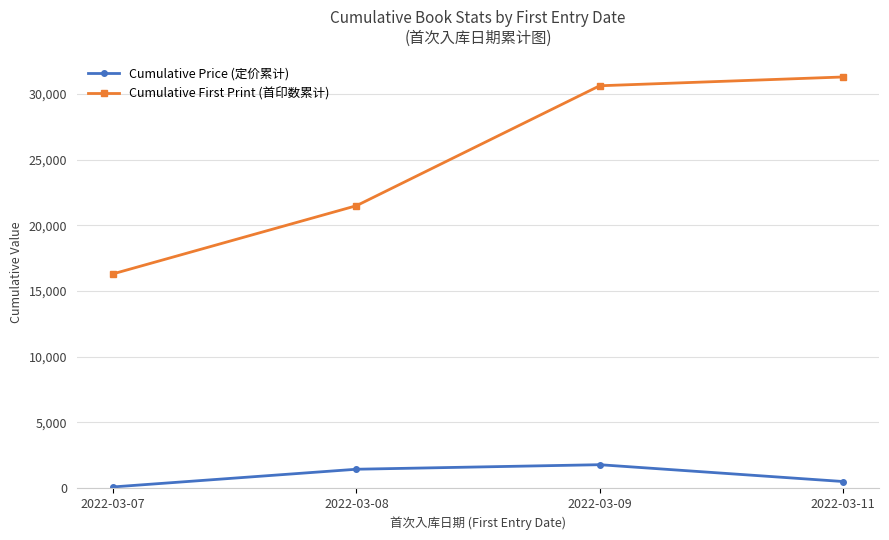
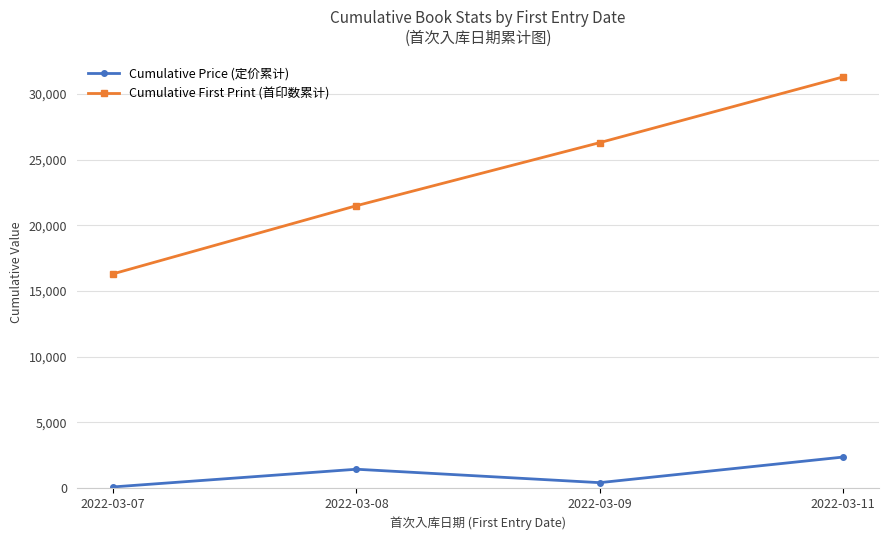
  {
    "Cumulative Price (定价累计)": {
      "2022-03-07": "100",
      "2022-03-08": "1,400",
-     "2022-03-09": "1,800",
-     "2022-03-11": "500"
+     "2022-03-09": "400",
+     "2022-03-11": "2,400"
    },
    "Cumulative First Print (首印数累计)": {
      "2022-03-07": "16,300",
      "2022-03-08": "21,500",
-     "2022-03-09": "30,600",
+     "2022-03-09": "26,300",
      "2022-03-11": "31,300"
    }
  }
